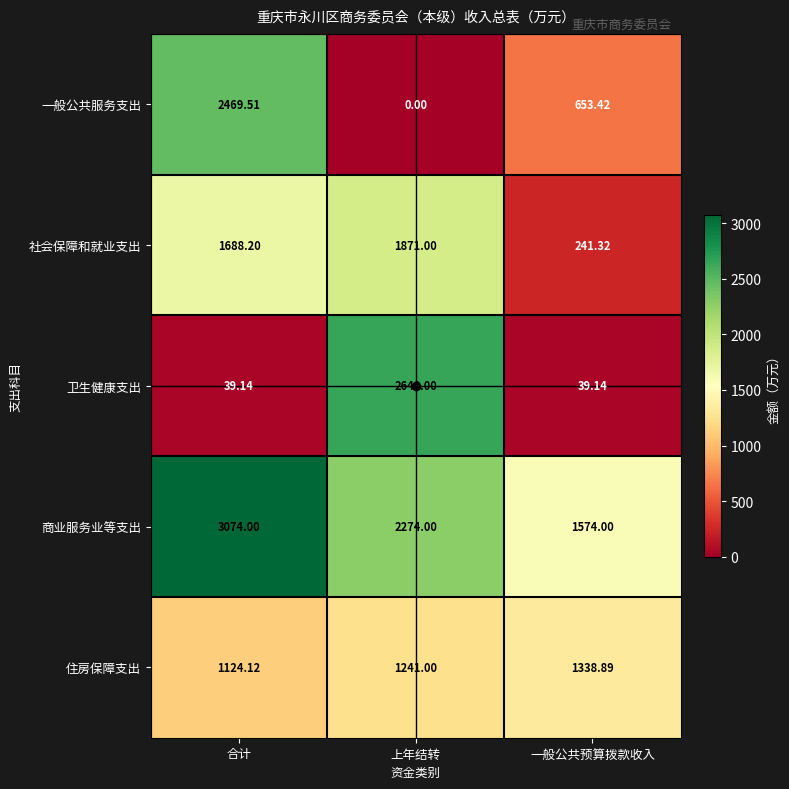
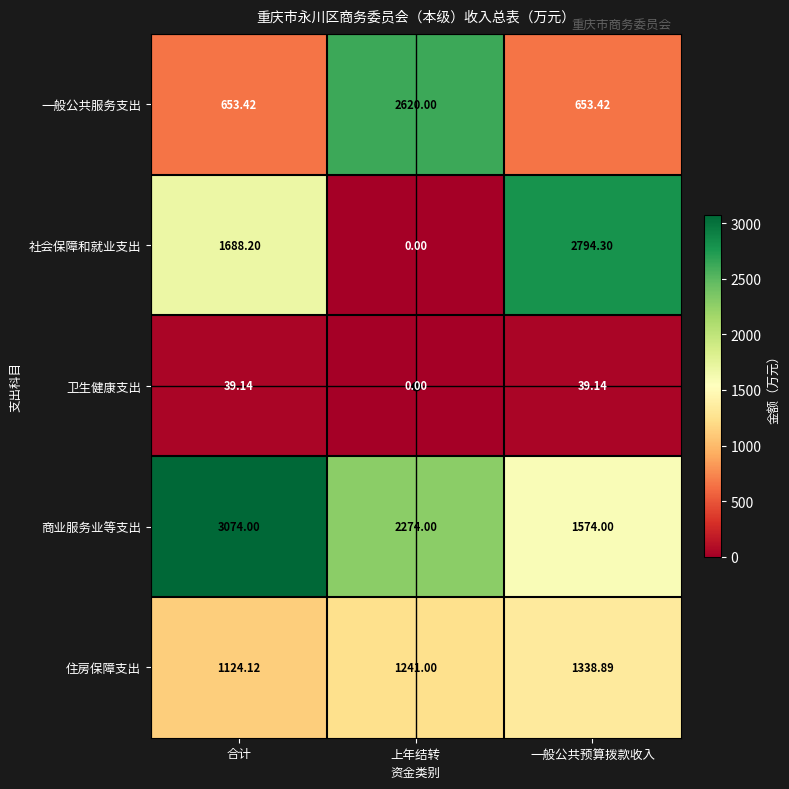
  {
    "一般公共服务支出": {
-     "合计": 2469.51,
-     "上年结转": 0.00,
+     "合计": 653.42,
+     "上年结转": 2620.00,
      "一般公共预算拨款收入": 653.42
    },
    "社会保障和就业支出": {
      "合计": 1688.20,
-     "上年结转": 1871.00,
-     "一般公共预算拨款收入": 241.32
+     "上年结转": 0.00,
+     "一般公共预算拨款收入": 2794.30
    },
    "卫生健康支出": {
      "合计": 39.14,
-     "上年结转": 2648.00,
+     "上年结转": 0.00,
      "一般公共预算拨款收入": 39.14
    },
    "商业服务业等支出": {
      "合计": 3074.00,
      "上年结转": 2274.00,
      "一般公共预算拨款收入": 1574.00
    },
    "住房保障支出": {
      "合计": 1124.12,
      "上年结转": 1241.00,
      "一般公共预算拨款收入": 1338.89
    }
  }
